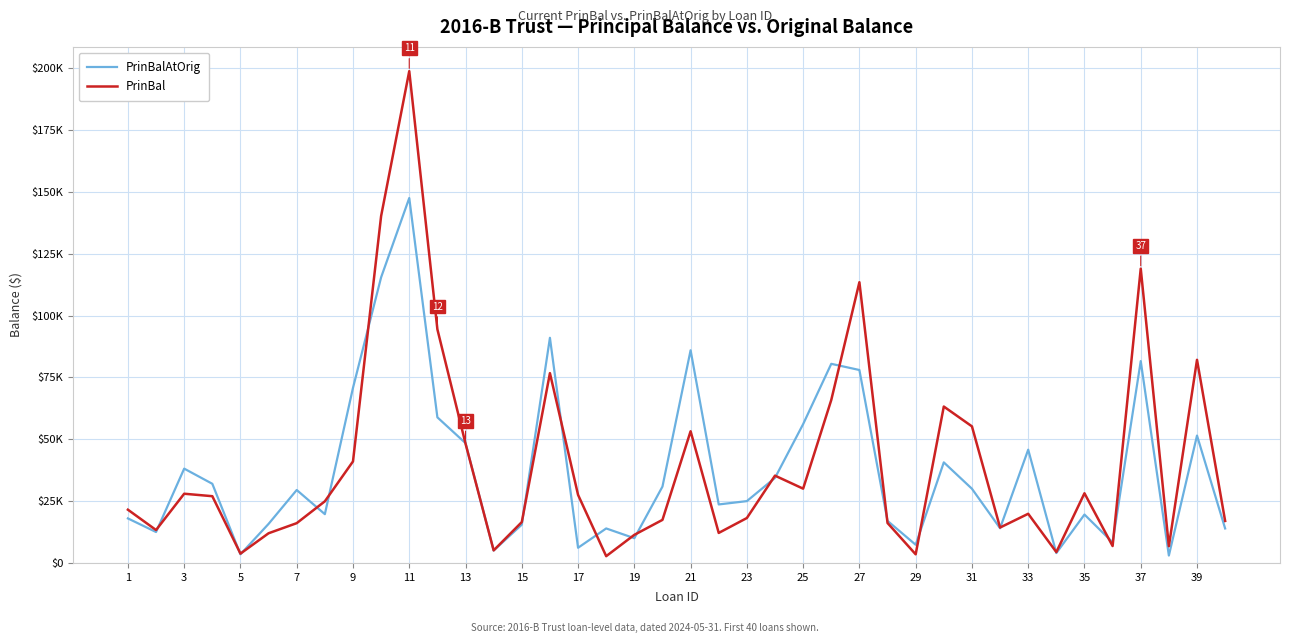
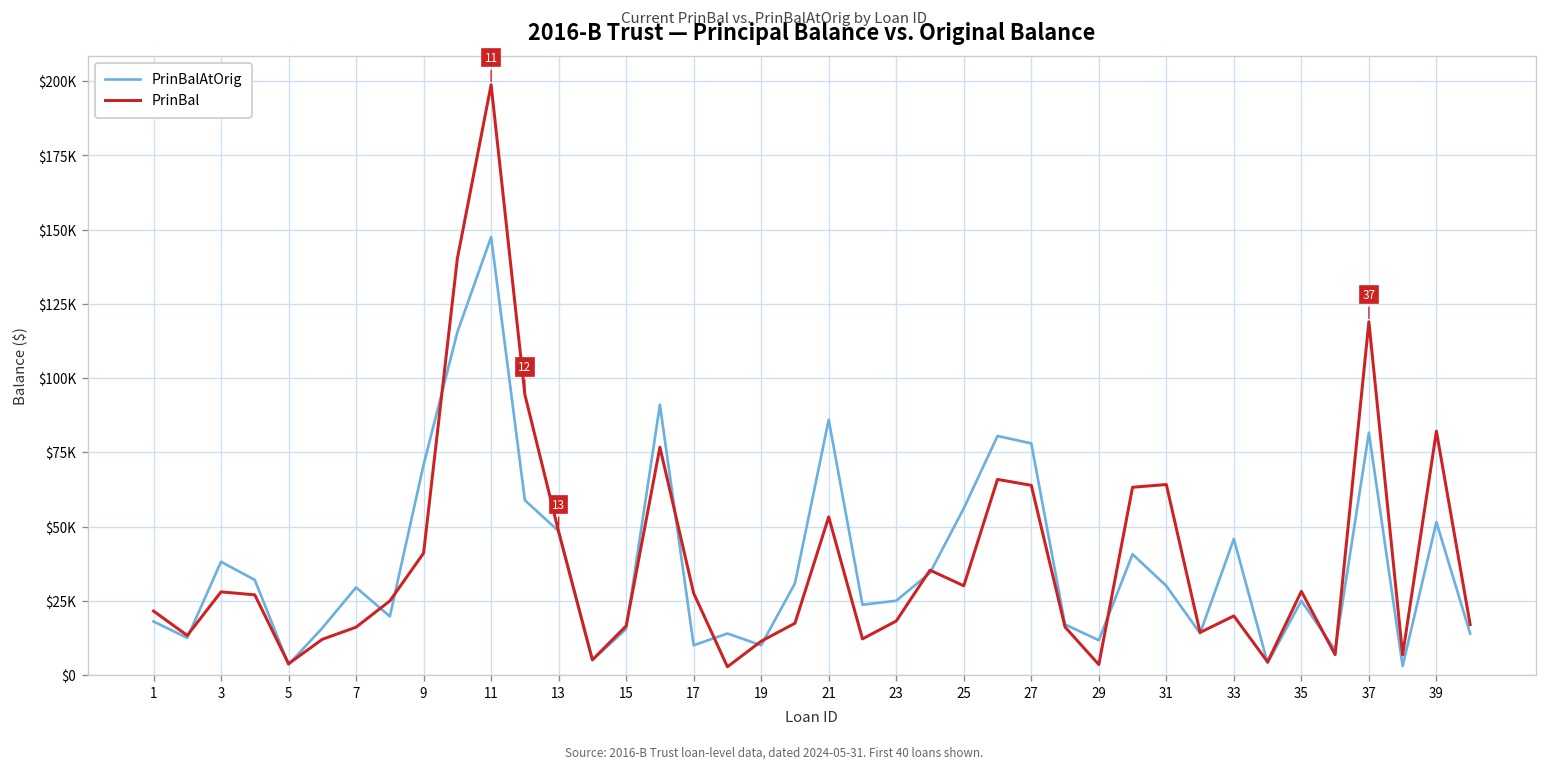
  {
    "PrinBalAtOrig": {
      "1": "$18000",
      "3": "$38000",
      "7": "$29000",
      "9": "$71000",
      "11": "$148000",
      "15": "$15000",
-     "17": "$6000",
+     "17": "$10000",
      "19": "$10000",
      "21": "$86000",
      "23": "$25000",
      "25": "$56000",
      "27": "$78000",
-     "29": "$7000",
+     "29": "$12000",
      "31": "$30000",
      "33": "$46000",
-     "35": "$20000",
+     "35": "$25000",
      "37": "$82000",
      "39": "$52000"
    },
    "PrinBal": {
      "1": "$22000",
      "3": "$28000",
      "7": "$16000",
      "9": "$41000",
      "15": "$17000",
      "17": "$28000",
      "19": "$11000",
      "21": "$53000",
      "23": "$18000",
      "25": "$30000",
-     "27": "$113000",
+     "27": "$64000",
      "29": "$3000",
-     "31": "$55000",
+     "31": "$64000",
      "33": "$20000",
      "35": "$28000",
      "39": "$82000"
    }
  }
